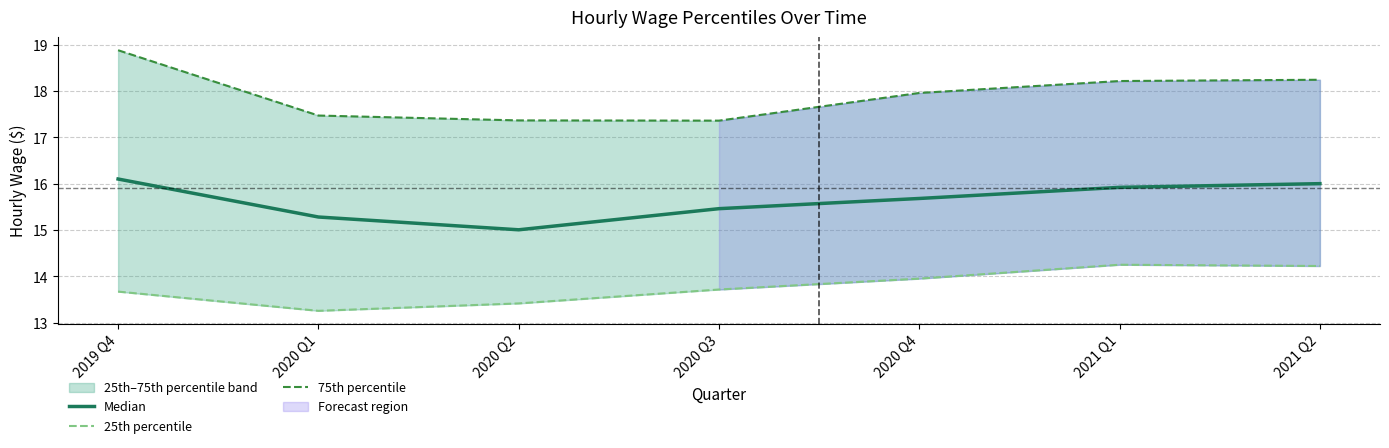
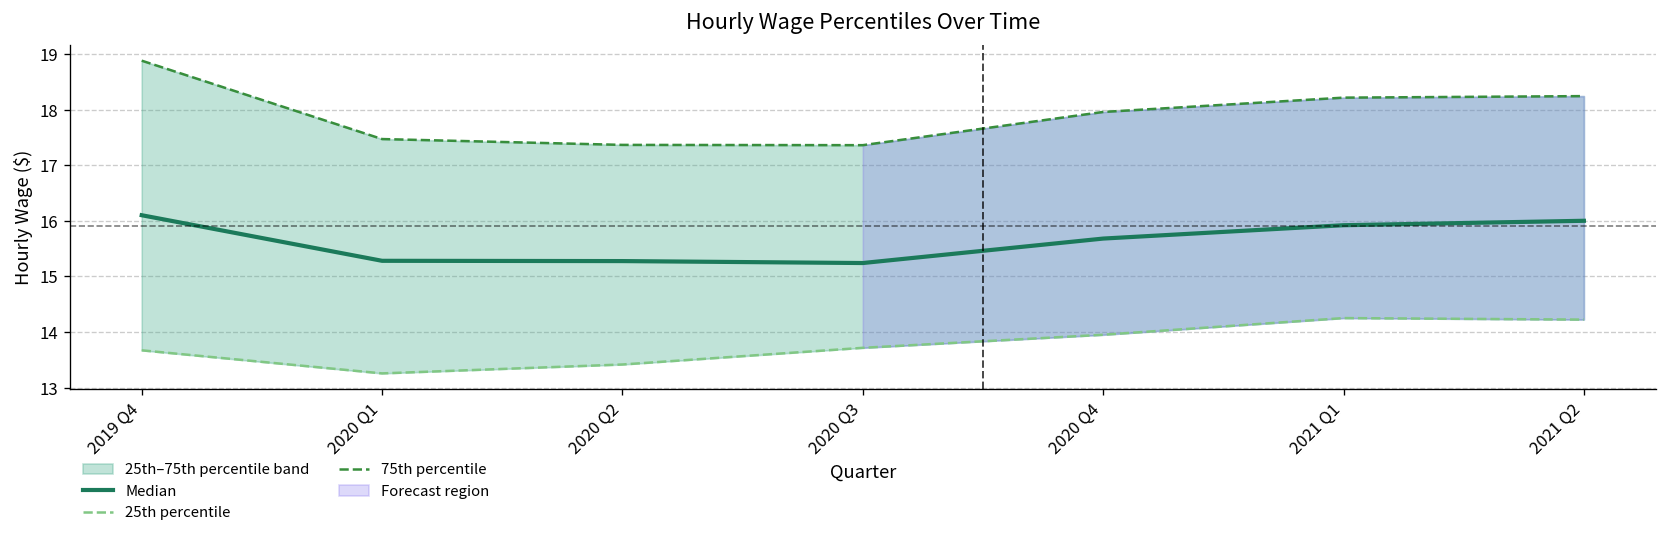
  {
    "Median": {
      "2019 Q4": 16.1,
      "2020 Q1": 15.3,
-     "2020 Q2": 15.0,
-     "2020 Q3": 15.5,
+     "2020 Q2": 15.3,
+     "2020 Q3": 15.2,
      "2020 Q4": 15.7,
      "2021 Q1": 15.9,
      "2021 Q2": 16.0
    }
  }
